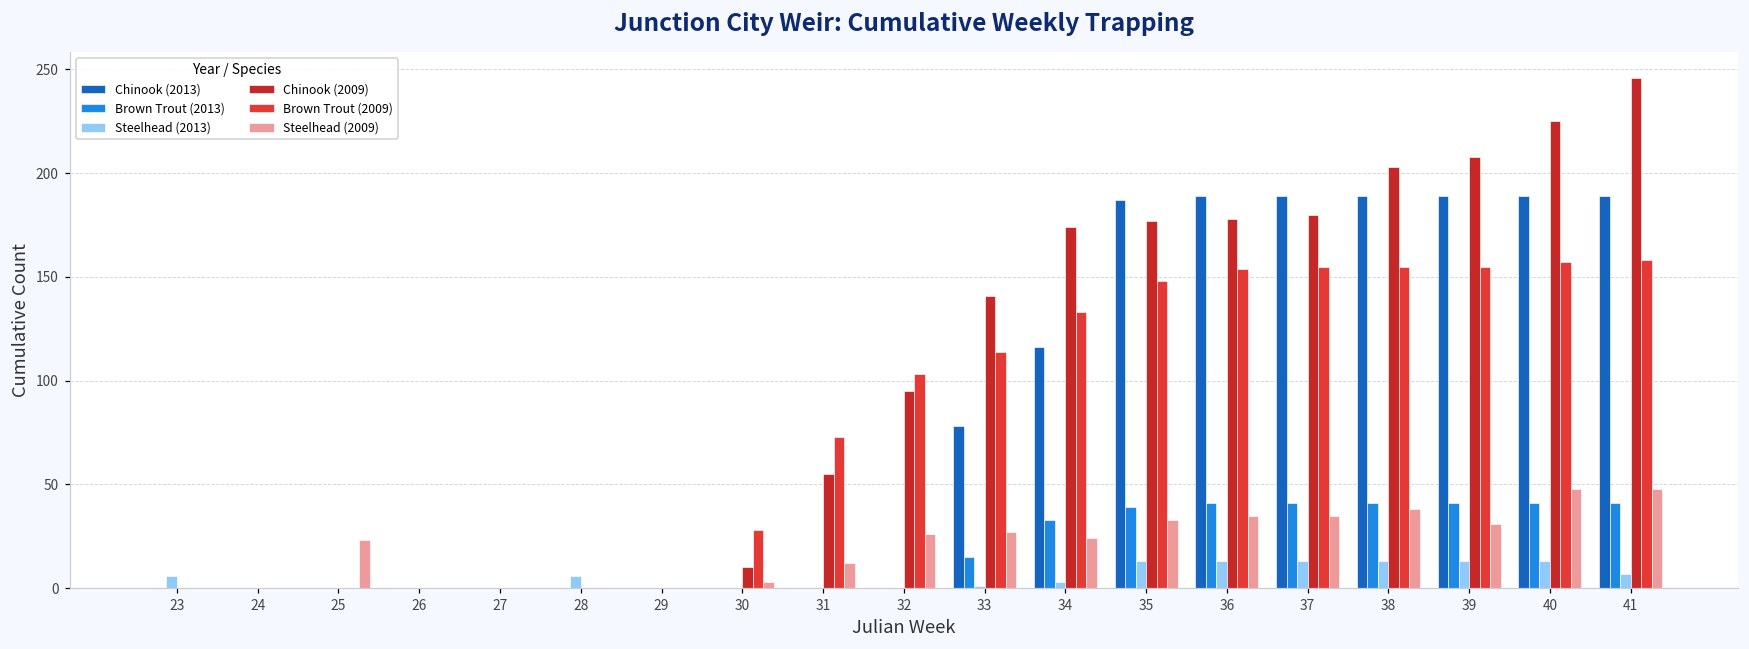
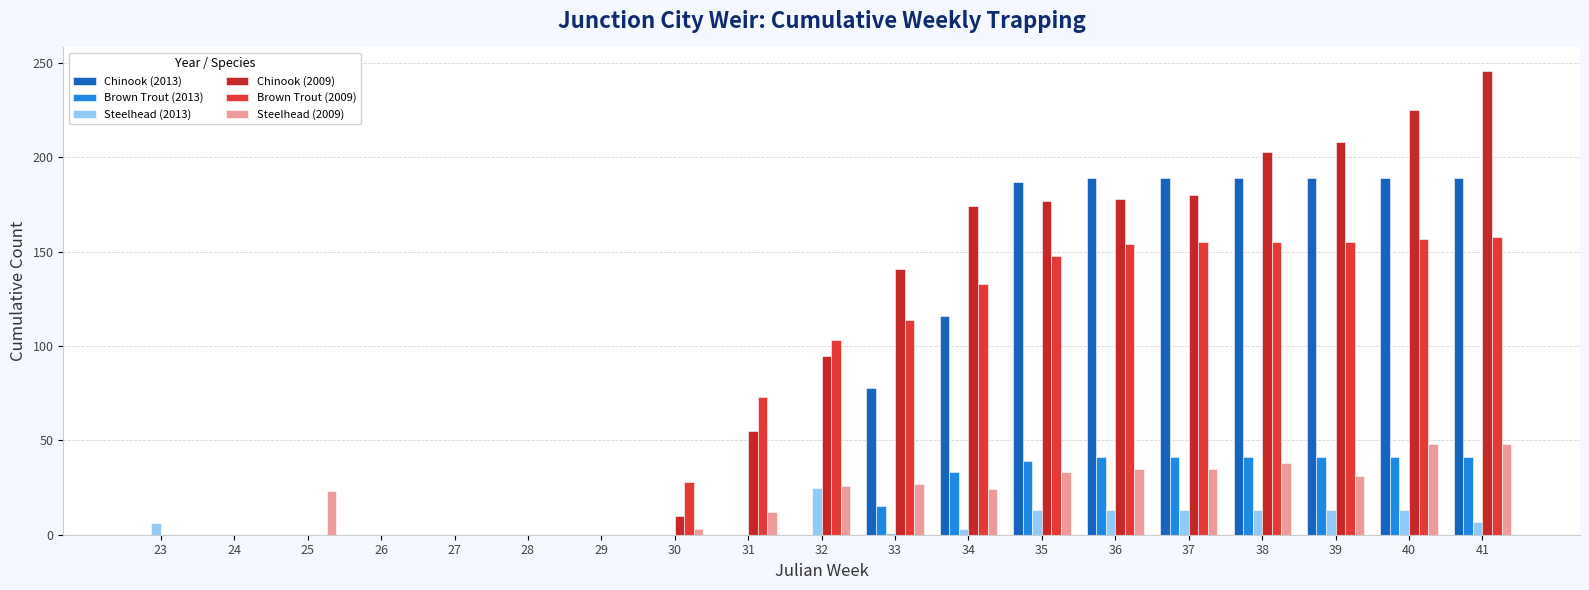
  {
    "Steelhead (2013)": {
      "23": 6,
      "24": 0,
      "25": 0,
      "26": 0,
      "27": 0,
-     "28": 6,
+     "28": 0,
      "29": 0,
      "30": 0,
      "31": 0,
-     "32": 0,
+     "32": 25,
      "34": 3,
      "35": 13,
      "36": 13,
      "37": 13,
      "38": 13,
      "39": 13,
      "40": 13,
      "41": 7
    },
    "Steelhead (2009)": {
      "23": 0,
      "24": 0,
      "25": 23,
      "26": 0,
      "27": 0,
      "28": 0,
      "29": 0,
      "30": 3,
      "31": 12,
      "32": 26,
      "33": 27,
      "34": 24,
      "35": 33,
      "36": 35,
      "37": 35,
      "38": 38,
      "39": 31,
      "40": 48,
      "41": 48
    }
  }
